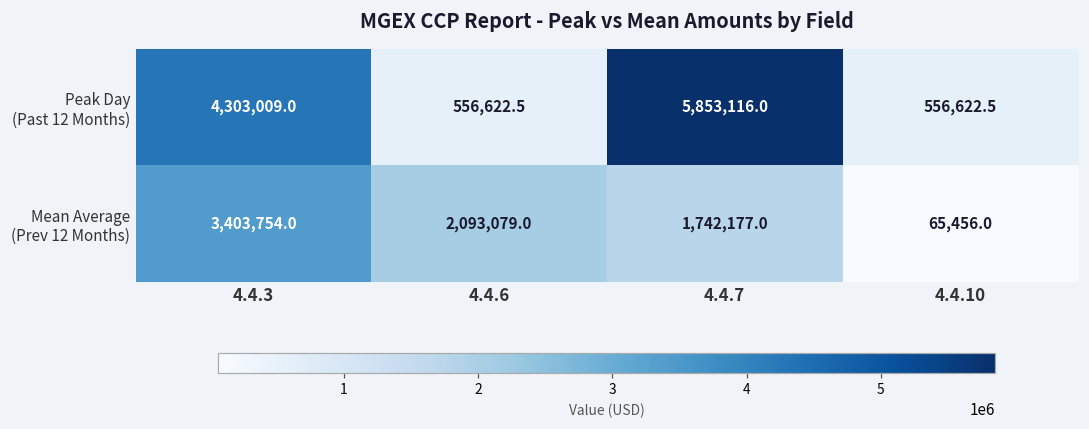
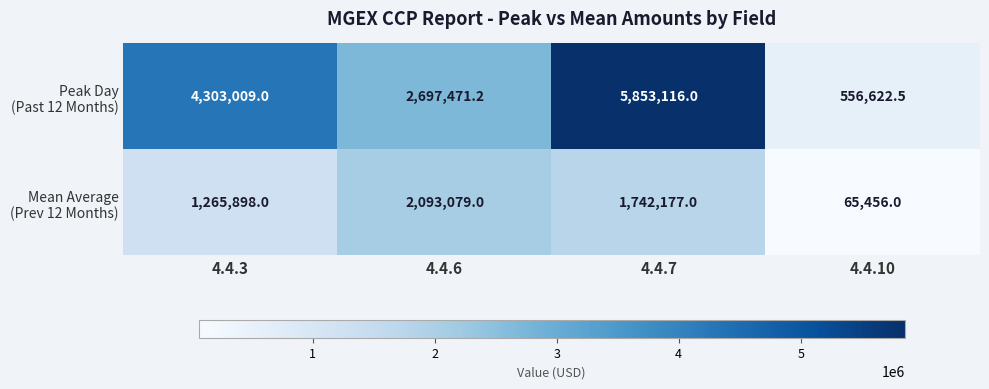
  {
    "Peak Day (Past 12 Months)": {
      "4.4.3": "4,303,009.0",
-     "4.4.6": "556,622.5",
+     "4.4.6": "2,697,471.2",
      "4.4.7": "5,853,116.0",
      "4.4.10": "556,622.5"
    },
    "Mean Average (Prev 12 Months)": {
-     "4.4.3": "3,403,754.0",
+     "4.4.3": "1,265,898.0",
      "4.4.6": "2,093,079.0",
      "4.4.7": "1,742,177.0",
      "4.4.10": "65,456.0"
    }
  }
